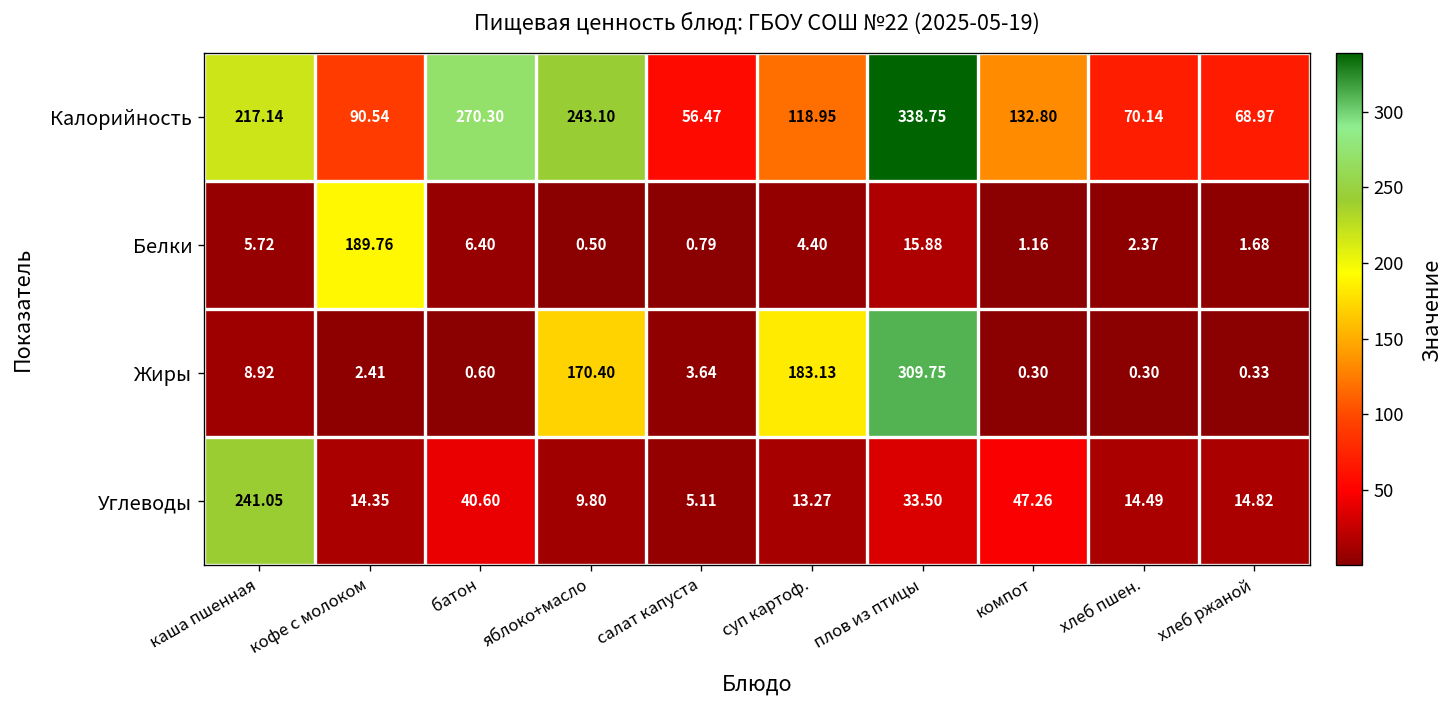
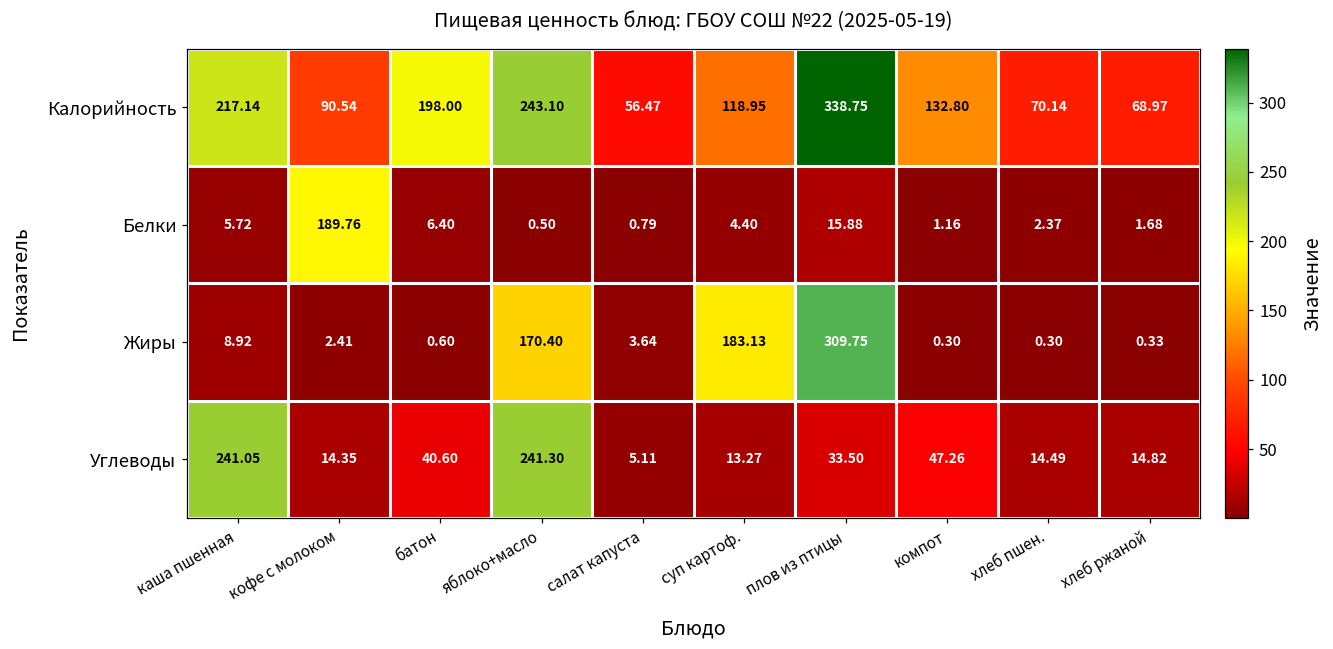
  {
    "Калорийность": {
      "каша пшенная": 217.14,
      "кофе с молоком": 90.54,
-     "батон": 270.30,
+     "батон": 198.00,
      "яблоко+масло": 243.10,
      "салат капуста": 56.47,
      "суп картоф.": 118.95,
      "плов из птицы": 338.75,
      "компот": 132.80,
      "хлеб пшен.": 70.14,
      "хлеб ржаной": 68.97
    },
    "Белки": {
      "каша пшенная": 5.72,
      "кофе с молоком": 189.76,
      "батон": 6.40,
      "яблоко+масло": 0.50,
      "салат капуста": 0.79,
      "суп картоф.": 4.40,
      "плов из птицы": 15.88,
      "компот": 1.16,
      "хлеб пшен.": 2.37,
      "хлеб ржаной": 1.68
    },
    "Жиры": {
      "каша пшенная": 8.92,
      "кофе с молоком": 2.41,
      "батон": 0.60,
      "яблоко+масло": 170.40,
      "салат капуста": 3.64,
      "суп картоф.": 183.13,
      "плов из птицы": 309.75,
      "компот": 0.30,
      "хлеб пшен.": 0.30,
      "хлеб ржаной": 0.33
    },
    "Углеводы": {
      "каша пшенная": 241.05,
      "кофе с молоком": 14.35,
      "батон": 40.60,
-     "яблоко+масло": 9.80,
+     "яблоко+масло": 241.30,
      "салат капуста": 5.11,
      "суп картоф.": 13.27,
      "плов из птицы": 33.50,
      "компот": 47.26,
      "хлеб пшен.": 14.49,
      "хлеб ржаной": 14.82
    }
  }
